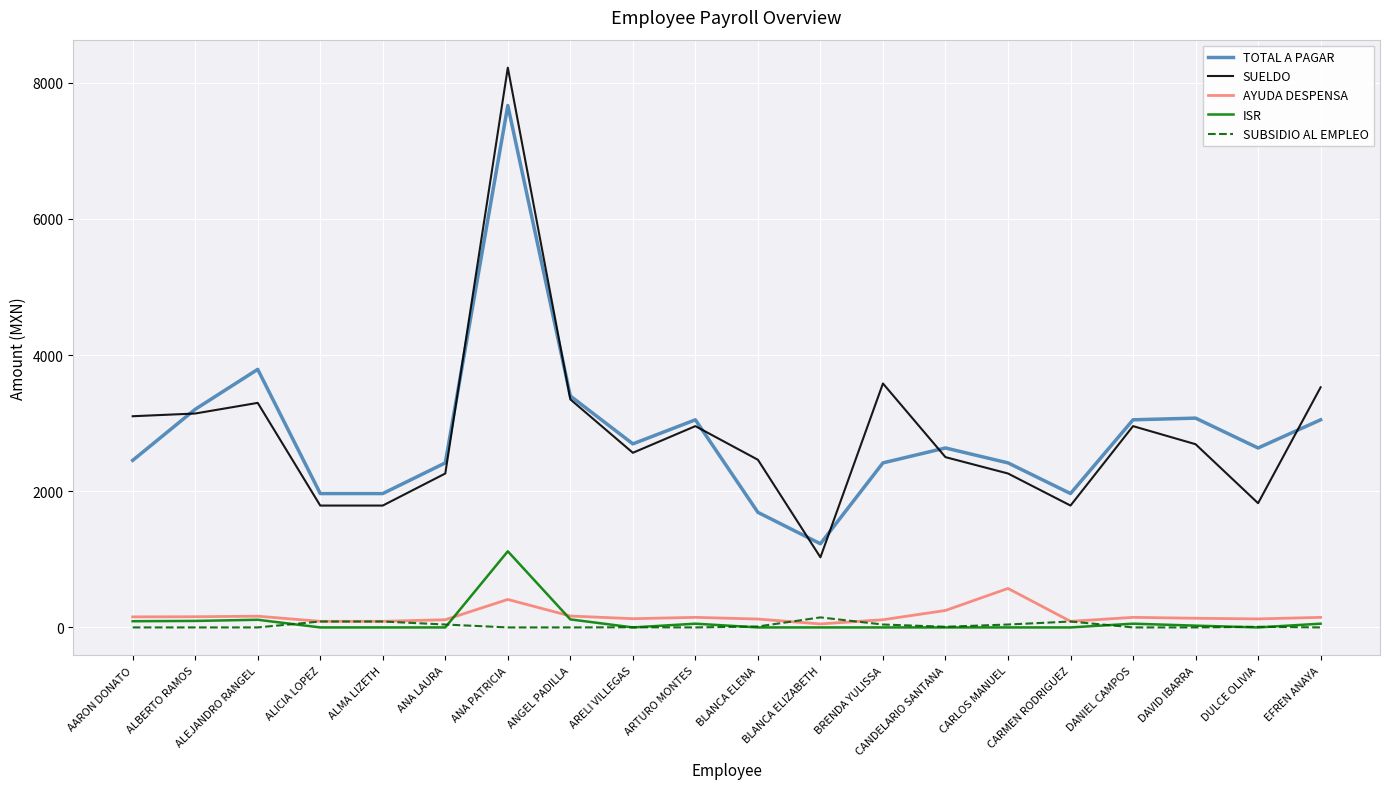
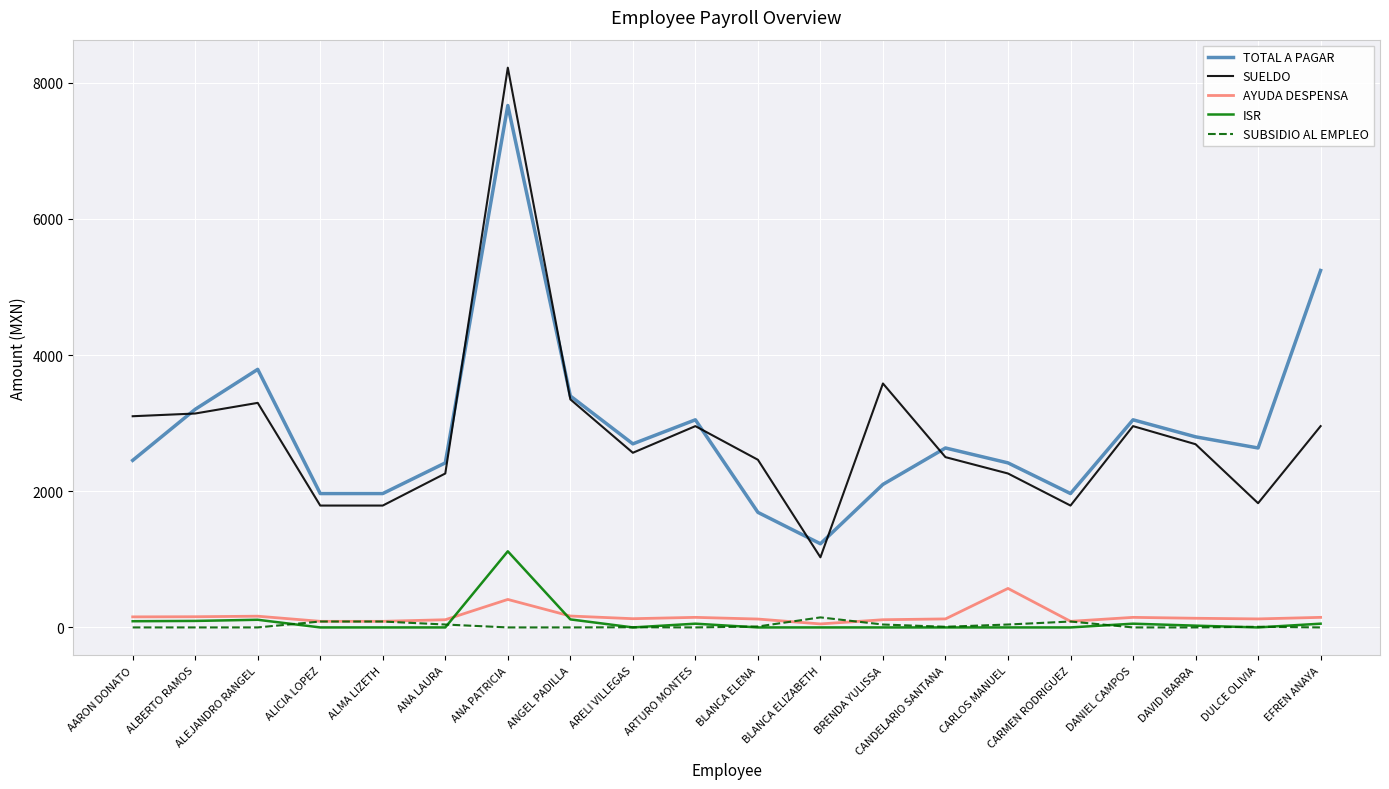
  {
    "TOTAL A PAGAR": {
      "AARON DONATO": 2500,
      "ALBERTO RAMOS": 3200,
      "ALEJANDRO RANGEL": 3800,
      "ALICIA LOPEZ": 2000,
      "ALMA LIZETH": 2000,
      "ANA LAURA": 2400,
      "ANA PATRICIA": 7700,
      "ANGEL PADILLA": 3400,
      "ARELI VILLEGAS": 2700,
      "ARTURO MONTES": 3100,
      "BLANCA ELENA": 1700,
      "BLANCA ELIZABETH": 1200,
-     "BRENDA YULISSA": 2400,
+     "BRENDA YULISSA": 2100,
      "CANDELARIO SANTANA": 2600,
      "CARLOS MANUEL": 2400,
      "CARMEN RODRIGUEZ": 2000,
      "DANIEL CAMPOS": 3100,
-     "DAVID IBARRA": 3100,
+     "DAVID IBARRA": 2800,
      "DULCE OLIVIA": 2600,
-     "EFREN ANAYA": 3100
+     "EFREN ANAYA": 5200
    },
    "SUELDO": {
      "AARON DONATO": 3100,
      "ALBERTO RAMOS": 3100,
      "ALEJANDRO RANGEL": 3300,
      "ALICIA LOPEZ": 1800,
      "ALMA LIZETH": 1800,
      "ANA LAURA": 2300,
      "ANA PATRICIA": 8200,
      "ANGEL PADILLA": 3400,
      "ARELI VILLEGAS": 2600,
      "ARTURO MONTES": 3000,
      "BLANCA ELENA": 2500,
      "BLANCA ELIZABETH": 1000,
      "BRENDA YULISSA": 3600,
      "CANDELARIO SANTANA": 2500,
      "CARLOS MANUEL": 2300,
      "CARMEN RODRIGUEZ": 1800,
      "DANIEL CAMPOS": 3000,
      "DAVID IBARRA": 2700,
      "DULCE OLIVIA": 1800,
-     "EFREN ANAYA": 3500
+     "EFREN ANAYA": 3000
    },
    "AYUDA DESPENSA": {
      "AARON DONATO": 200,
      "ALBERTO RAMOS": 200,
      "ALEJANDRO RANGEL": 200,
      "ANA LAURA": 100,
      "ANA PATRICIA": 400,
      "ANGEL PADILLA": 200,
      "ARELI VILLEGAS": 100,
      "ARTURO MONTES": 100,
      "BLANCA ELENA": 100,
      "BLANCA ELIZABETH": 100,
      "BRENDA YULISSA": 100,
-     "CANDELARIO SANTANA": 200,
+     "CANDELARIO SANTANA": 100,
      "CARLOS MANUEL": 600,
      "DANIEL CAMPOS": 100,
      "DAVID IBARRA": 100,
      "DULCE OLIVIA": 100,
      "EFREN ANAYA": 100
    }
  }
